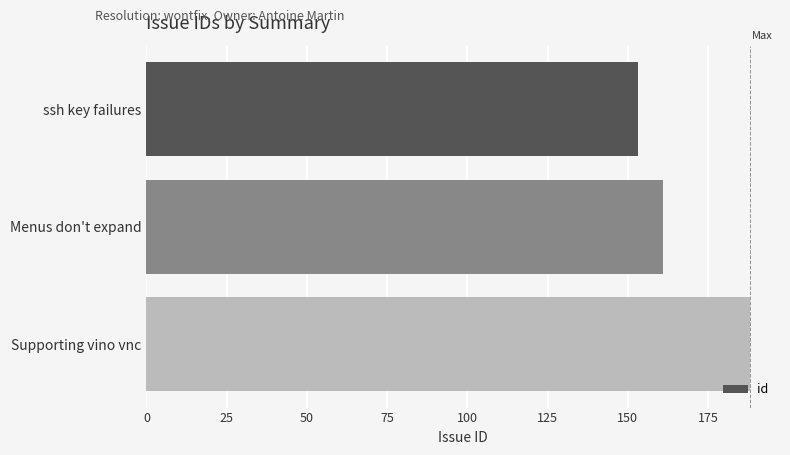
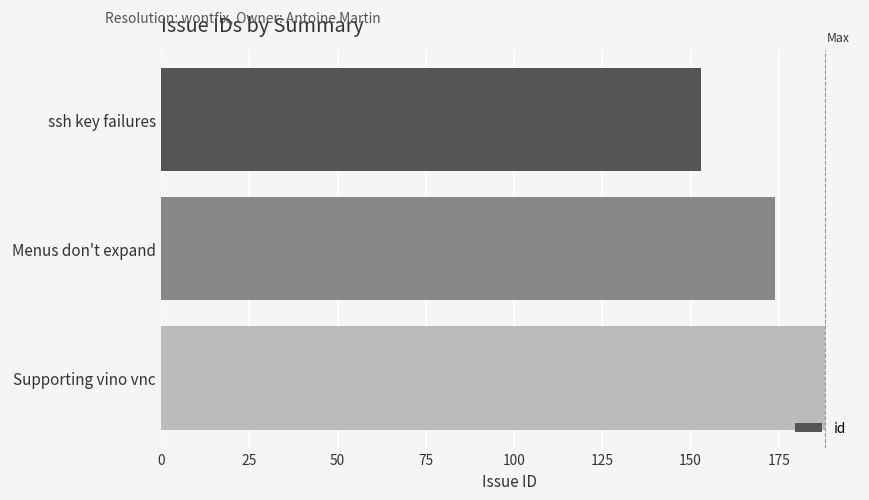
  {
    "ssh key failures": 153,
-   "Menus don't expand": 161,
+   "Menus don't expand": 174,
    "Supporting vino vnc": 188
  }
